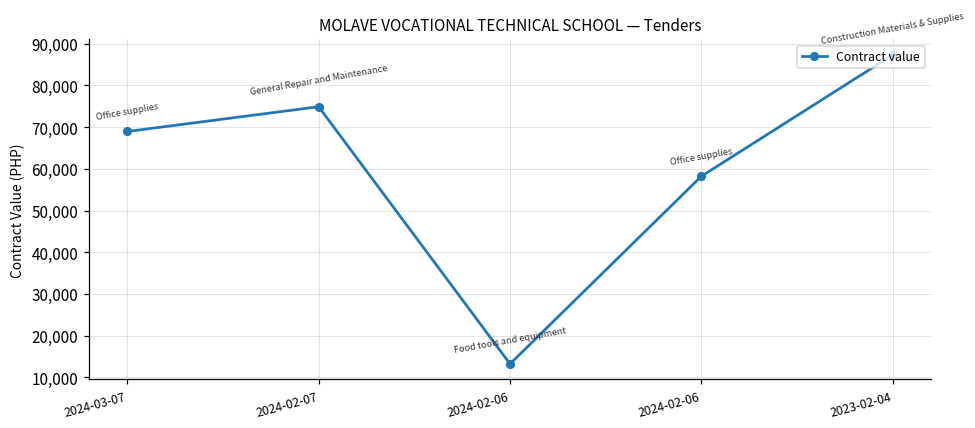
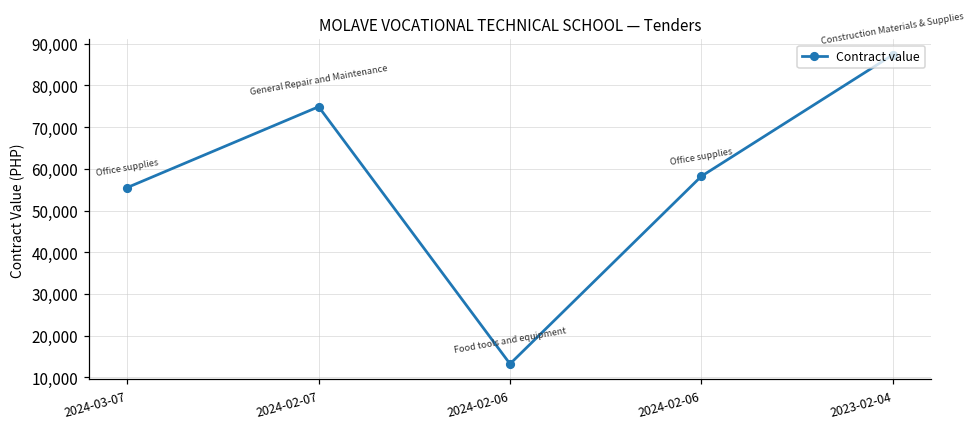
  {
-   "2024-03-07": "69,000",
+   "2024-03-07": "56,000",
    "2024-02-07": "75,000"
  }
